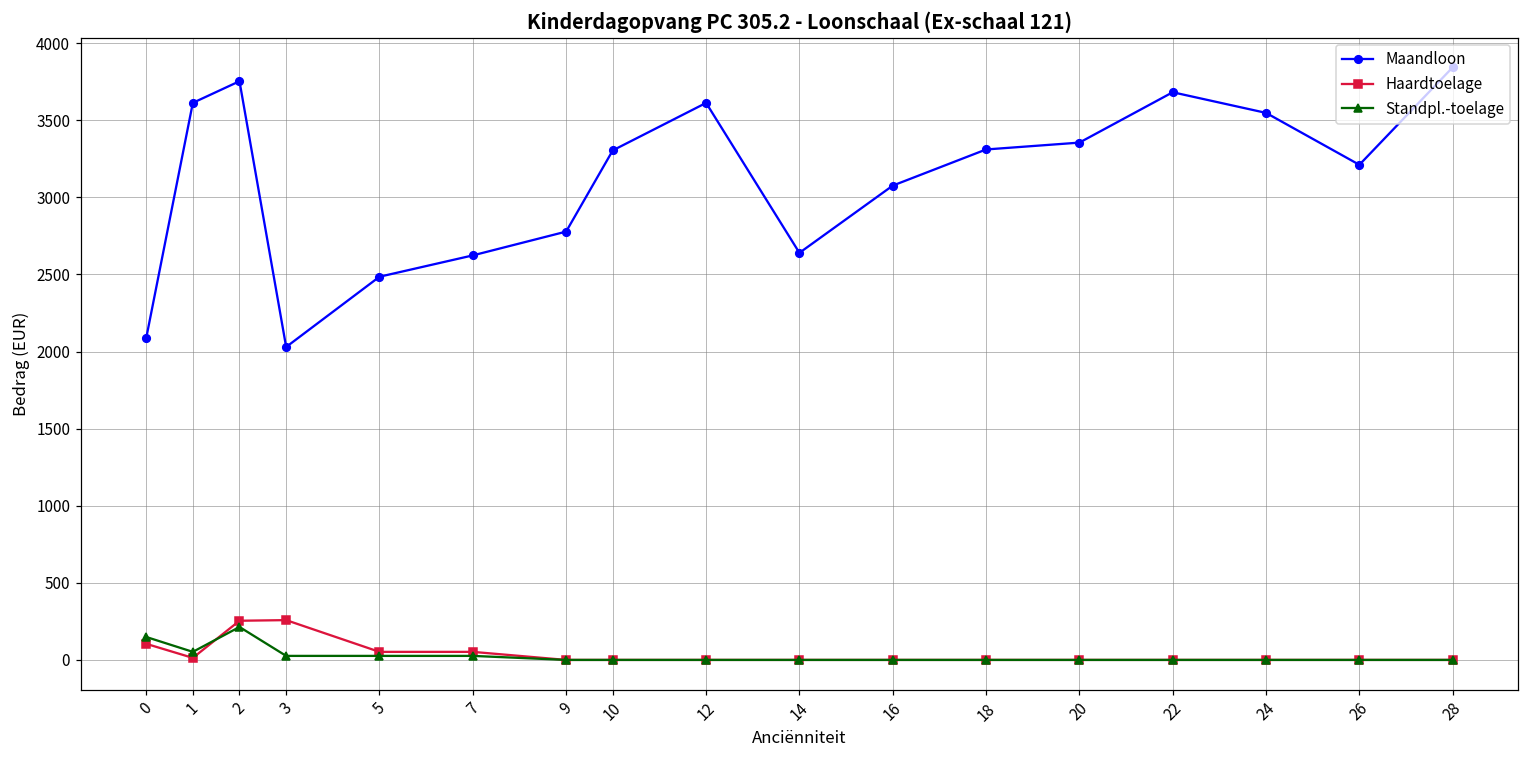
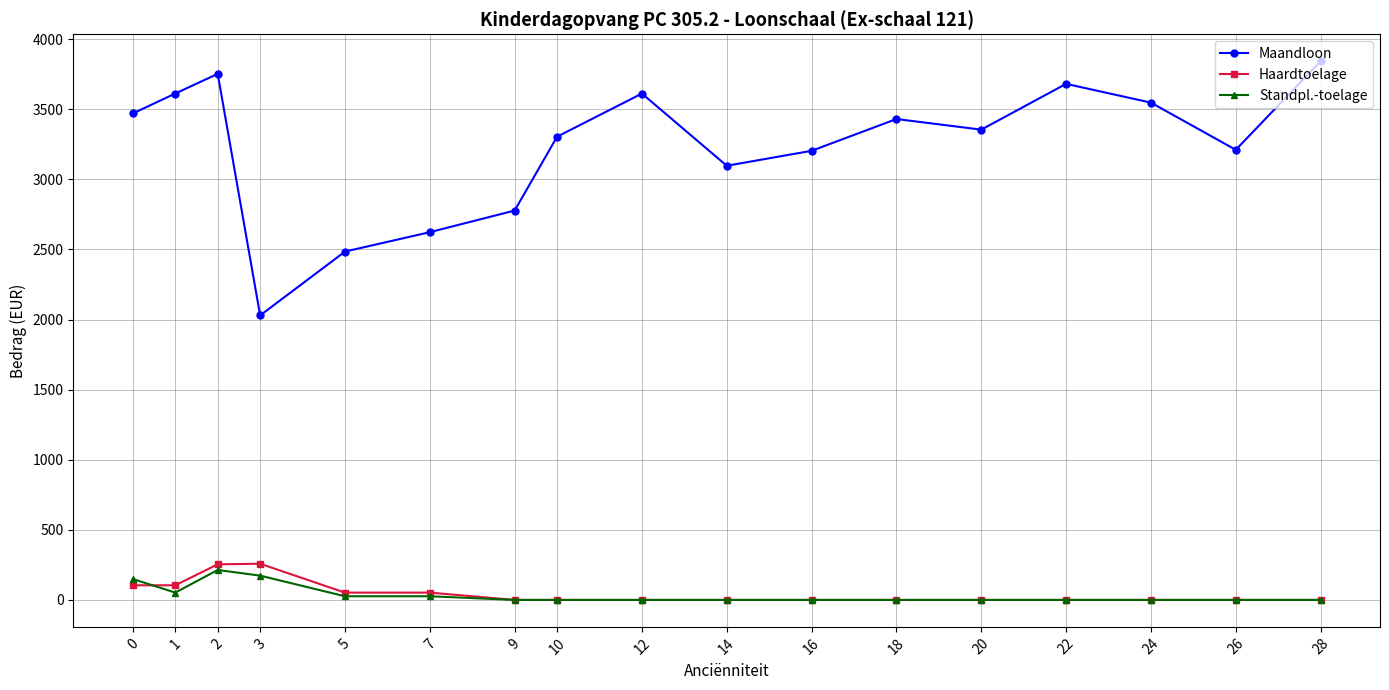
  {
    "Maandloon": {
-     "0": 2090,
+     "0": 3470,
      "1": 3610,
      "2": 3750,
      "3": 2030,
      "5": 2480,
      "7": 2620,
      "9": 2780,
      "10": 3300,
      "12": 3610,
-     "14": 2640,
-     "16": 3080,
-     "18": 3310,
+     "14": 3100,
+     "16": 3200,
+     "18": 3430,
      "20": 3350,
      "22": 3680,
      "24": 3550,
      "26": 3210
    },
    "Haardtoelage": {
      "0": 100,
-     "1": 10,
+     "1": 100,
      "2": 250,
      "3": 260,
      "5": 50,
      "7": 50
    },
    "Standpl.-toelage": {
      "0": 150,
      "1": 50,
      "2": 210,
-     "3": 30,
+     "3": 170,
      "5": 30,
      "7": 30
    }
  }
